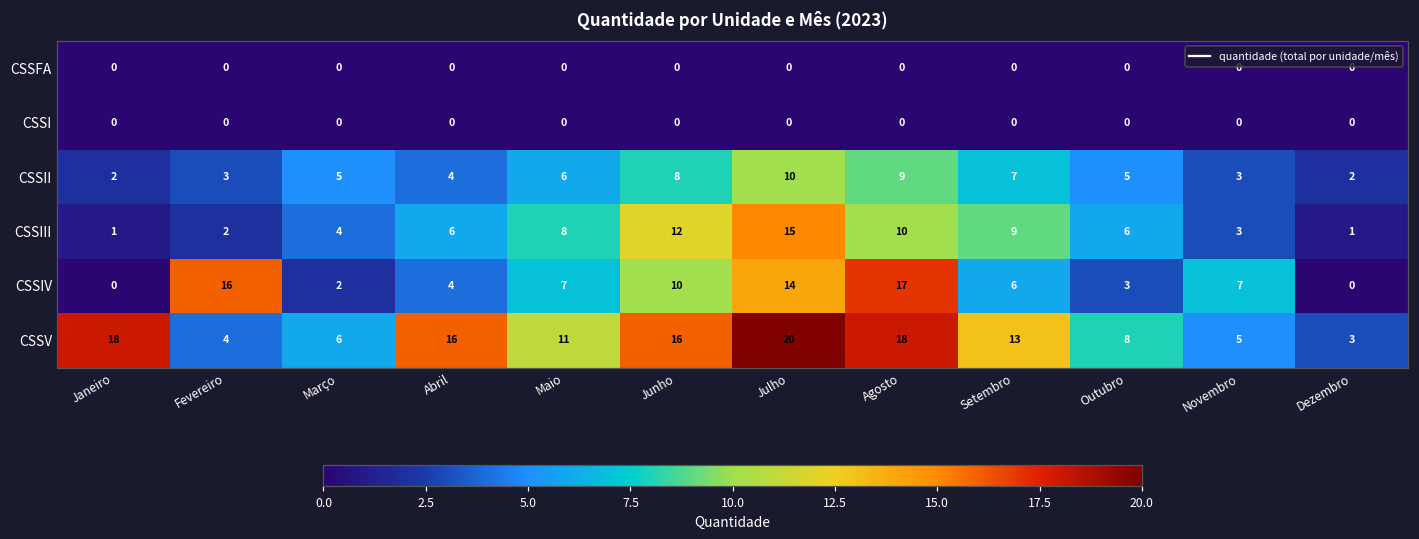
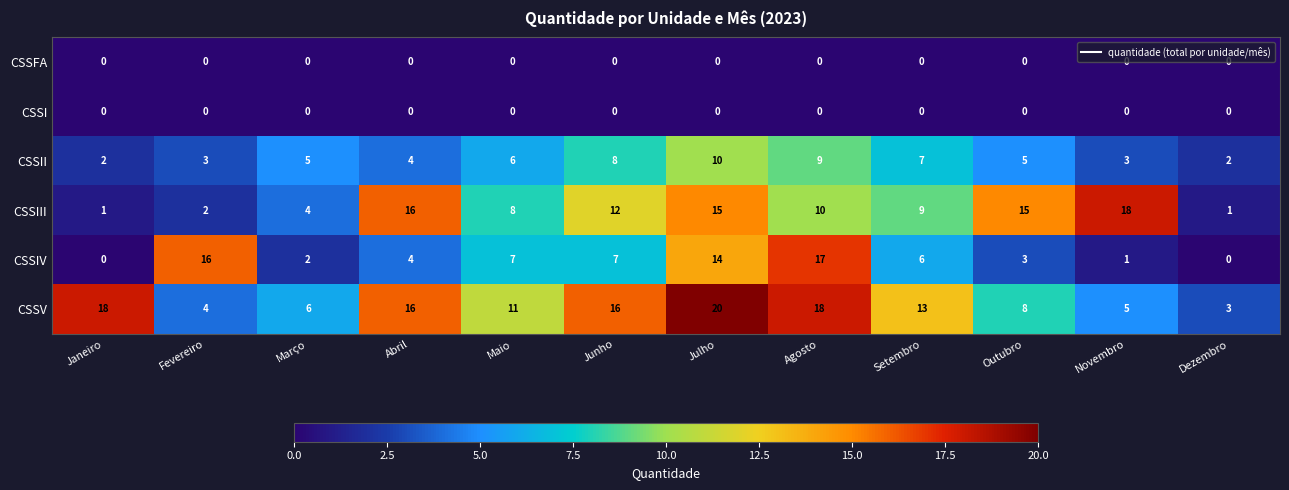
  {
    "CSSFA": {
      "Janeiro": 0,
      "Fevereiro": 0,
      "Março": 0,
      "Abril": 0,
      "Maio": 0,
      "Junho": 0,
      "Julho": 0,
      "Agosto": 0,
      "Setembro": 0,
      "Outubro": 0
    },
    "CSSI": {
      "Janeiro": 0,
      "Fevereiro": 0,
      "Março": 0,
      "Abril": 0,
      "Maio": 0,
      "Junho": 0,
      "Julho": 0,
      "Agosto": 0,
      "Setembro": 0,
      "Outubro": 0,
      "Novembro": 0,
      "Dezembro": 0
    },
    "CSSII": {
      "Janeiro": 2,
      "Fevereiro": 3,
      "Março": 5,
      "Abril": 4,
      "Maio": 6,
      "Junho": 8,
      "Julho": 10,
      "Agosto": 9,
      "Setembro": 7,
      "Outubro": 5,
      "Novembro": 3,
      "Dezembro": 2
    },
    "CSSIII": {
      "Janeiro": 1,
      "Fevereiro": 2,
      "Março": 4,
-     "Abril": 6,
+     "Abril": 16,
      "Maio": 8,
      "Junho": 12,
      "Julho": 15,
      "Agosto": 10,
      "Setembro": 9,
-     "Outubro": 6,
-     "Novembro": 3,
+     "Outubro": 15,
+     "Novembro": 18,
      "Dezembro": 1
    },
    "CSSIV": {
      "Janeiro": 0,
      "Fevereiro": 16,
      "Março": 2,
      "Abril": 4,
      "Maio": 7,
-     "Junho": 10,
+     "Junho": 7,
      "Julho": 14,
      "Agosto": 17,
      "Setembro": 6,
      "Outubro": 3,
-     "Novembro": 7,
+     "Novembro": 1,
      "Dezembro": 0
    },
    "CSSV": {
      "Janeiro": 18,
      "Fevereiro": 4,
      "Março": 6,
      "Abril": 16,
      "Maio": 11,
      "Junho": 16,
      "Julho": 20,
      "Agosto": 18,
      "Setembro": 13,
      "Outubro": 8,
      "Novembro": 5,
      "Dezembro": 3
    }
  }
